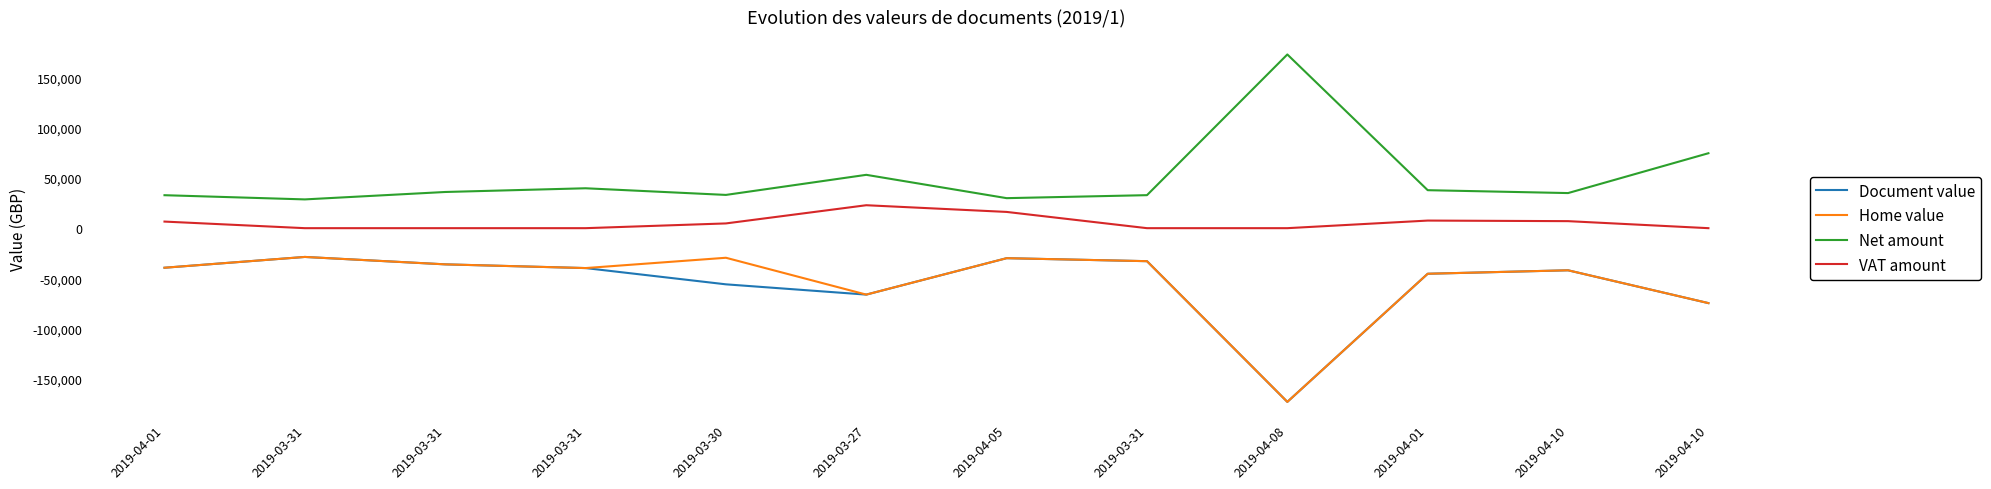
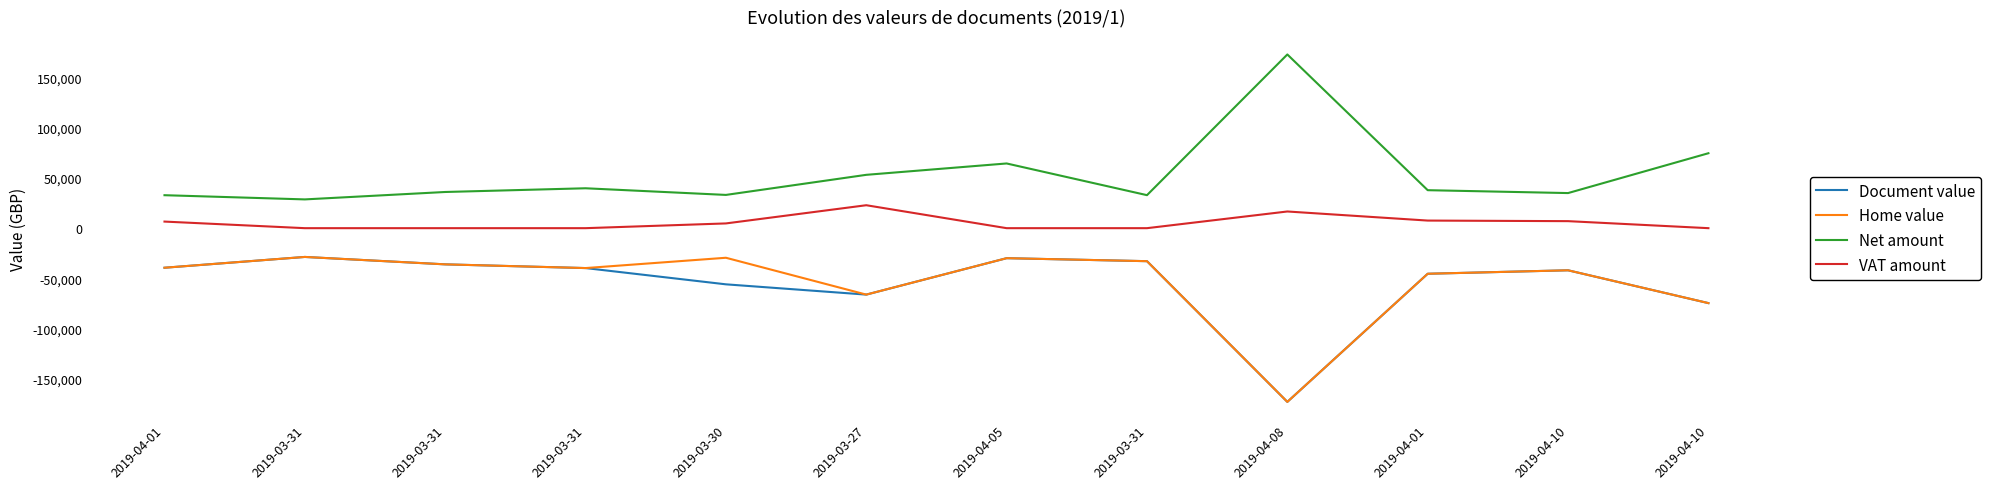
  {
    "Document value": {
      "2019-03-30": "-56,000"
    },
    "Home value": {
      "2019-03-30": "-30,000"
    },
    "Net amount": {
      "2019-03-30": "33,000",
      "2019-03-27": "53,000",
-     "2019-04-05": "30,000",
+     "2019-04-05": "65,000",
      "2019-04-08": "173,000"
    },
    "VAT amount": {
      "2019-03-30": "5,000",
      "2019-03-27": "23,000",
-     "2019-04-05": "16,000",
-     "2019-04-08": "0"
+     "2019-04-05": "0",
+     "2019-04-08": "17,000"
    }
  }
